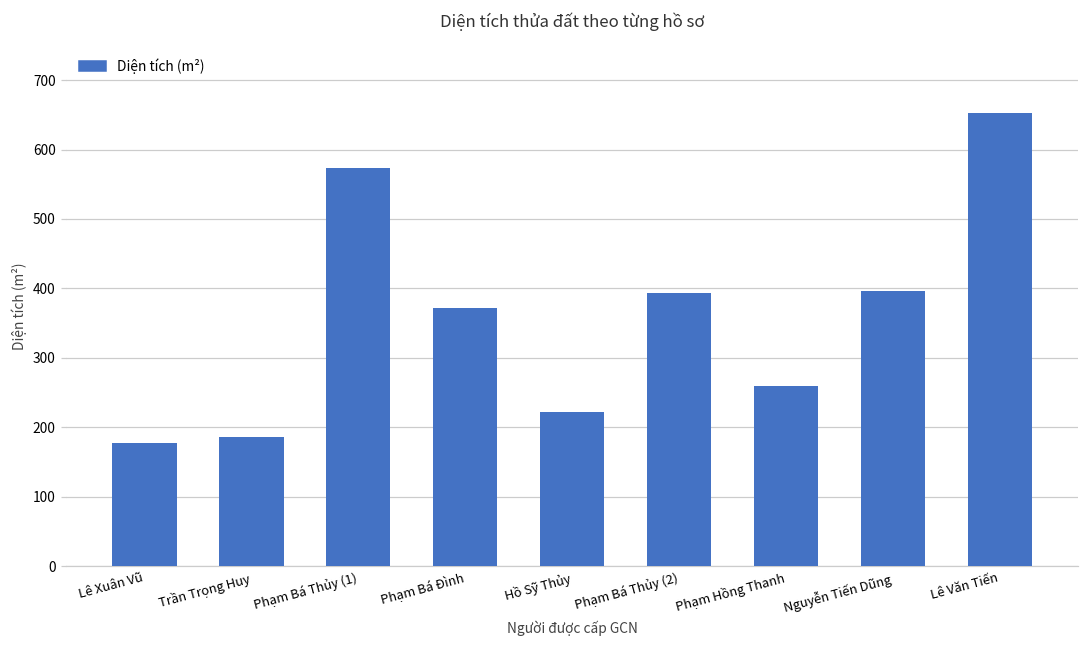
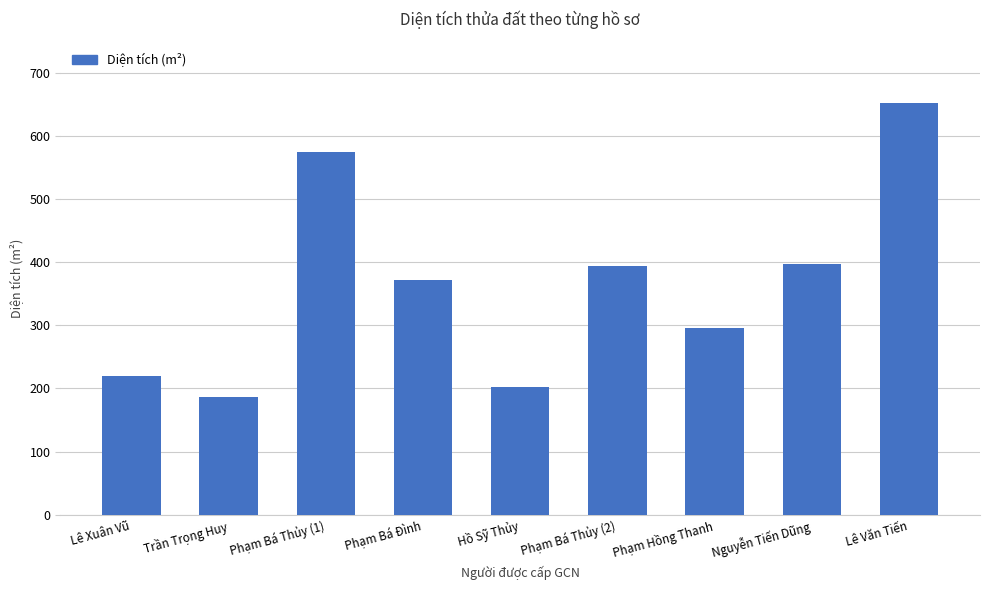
  {
-   "Lê Xuân Vũ": 180,
+   "Lê Xuân Vũ": 220,
    "Trần Trọng Huy": 190,
    "Phạm Bá Thủy (1)": 570,
    "Phạm Bá Đình": 370,
-   "Hồ Sỹ Thủy": 220,
+   "Hồ Sỹ Thủy": 200,
    "Phạm Bá Thủy (2)": 390,
-   "Phạm Hồng Thanh": 260,
+   "Phạm Hồng Thanh": 300,
    "Nguyễn Tiến Dũng": 400,
    "Lê Văn Tiến": 650
  }
